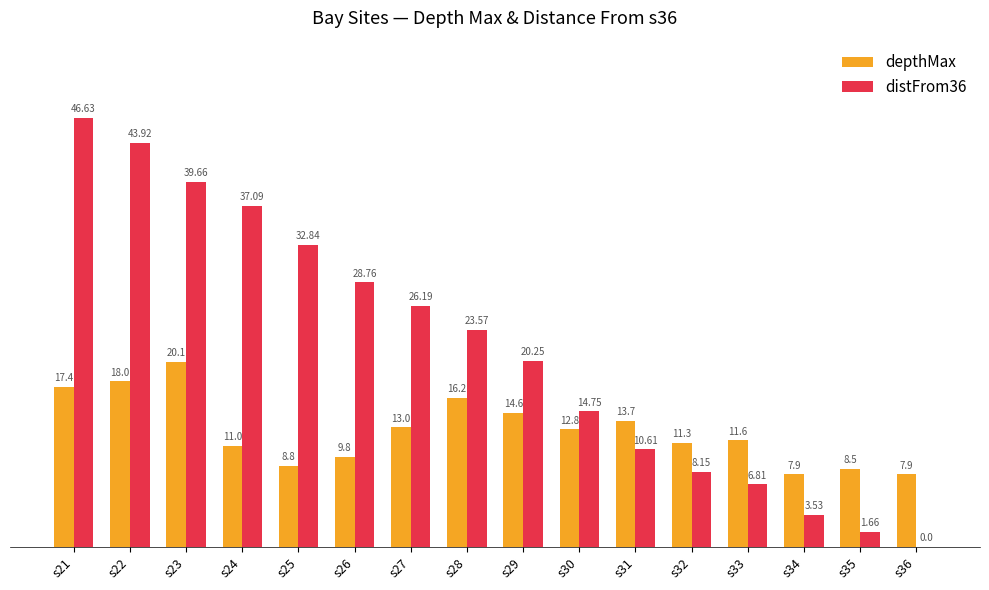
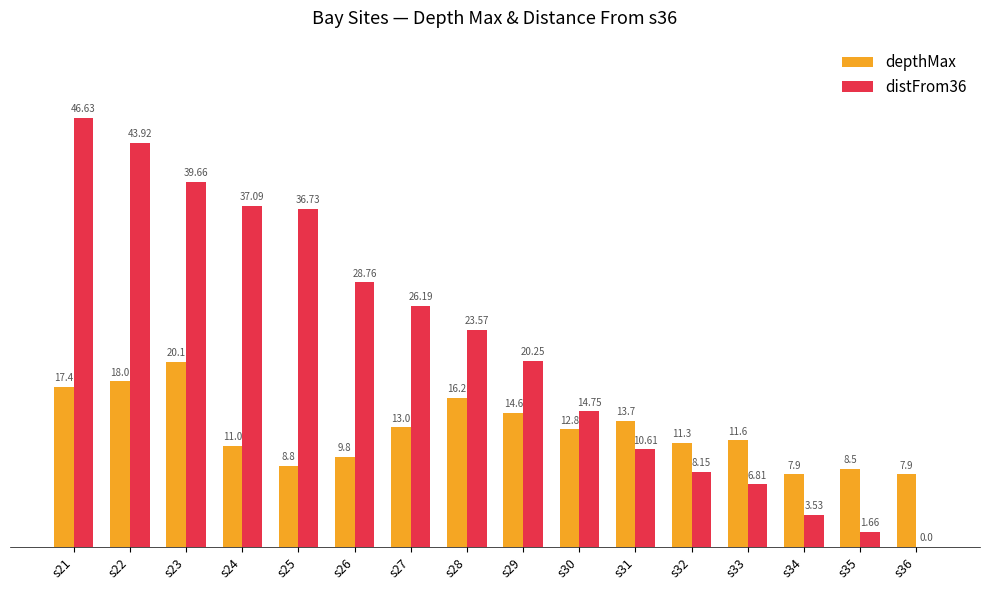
  {
    "depthMax": {
      "s21": 17.4,
      "s22": 18.0,
      "s23": 20.1,
      "s24": 11.0,
      "s25": 8.8,
      "s26": 9.8,
      "s27": 13.0,
      "s28": 16.2,
      "s29": 14.6,
      "s30": 12.8,
      "s31": 13.7,
      "s32": 11.3,
      "s33": 11.6,
      "s34": 7.9,
      "s35": 8.5,
      "s36": 7.9
    },
    "distFrom36": {
      "s21": 46.63,
      "s22": 43.92,
      "s23": 39.66,
      "s24": 37.09,
-     "s25": 32.84,
+     "s25": 36.73,
      "s26": 28.76,
      "s27": 26.19,
      "s28": 23.57,
      "s29": 20.25,
      "s30": 14.75,
      "s31": 10.61,
      "s32": 8.15,
      "s33": 6.81,
      "s34": 3.53,
      "s35": 1.66,
      "s36": 0.0
    }
  }
